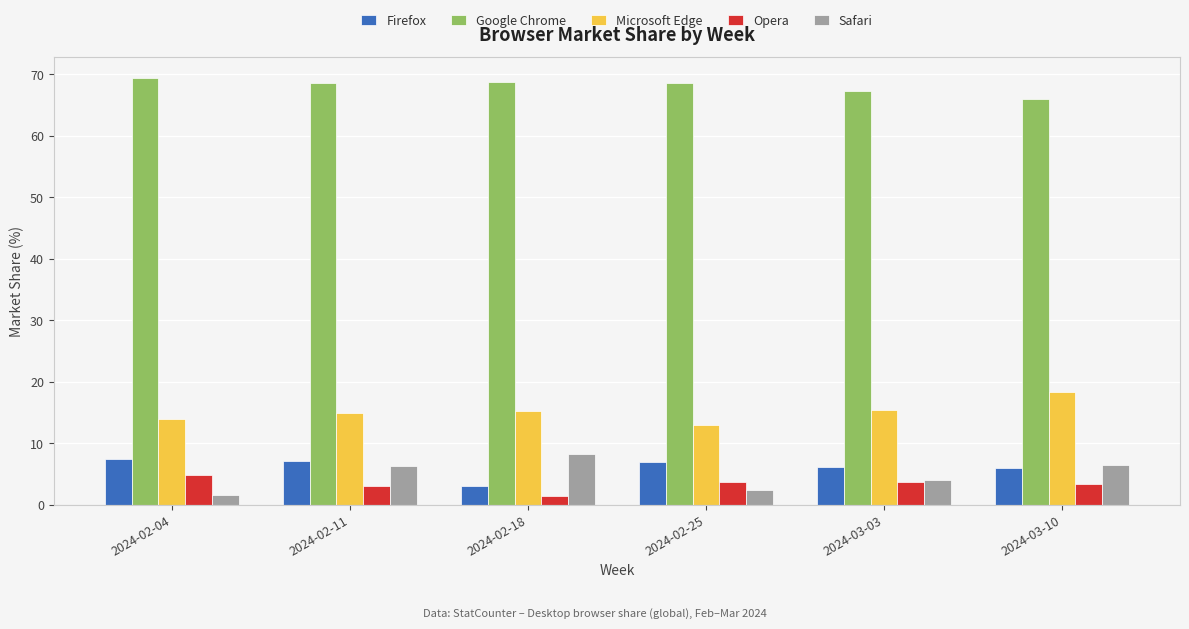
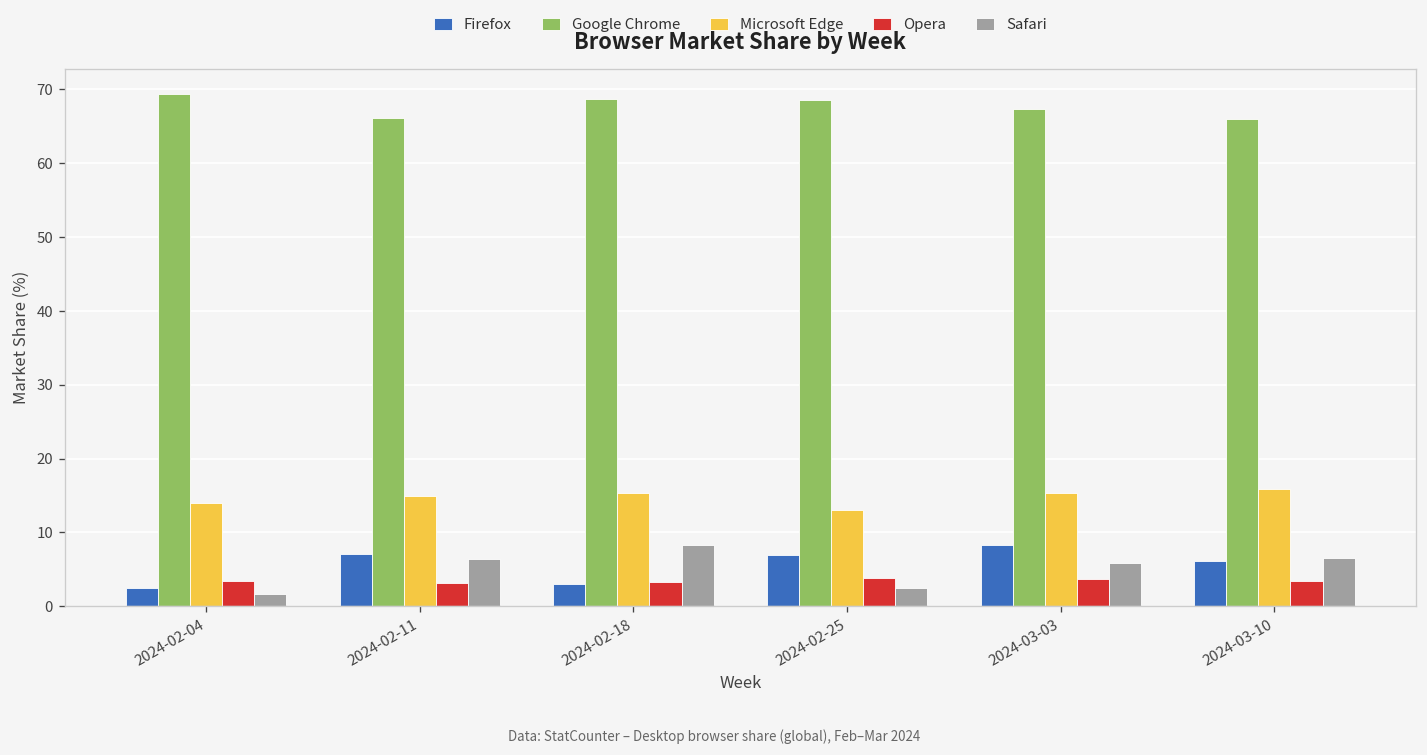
  {
    "Firefox": {
-     "2024-02-04": 7,
+     "2024-02-04": 2,
      "2024-02-11": 7,
      "2024-02-18": 3,
      "2024-02-25": 7,
-     "2024-03-03": 6,
+     "2024-03-03": 8,
      "2024-03-10": 6
    },
    "Google Chrome": {
      "2024-02-04": 69,
-     "2024-02-11": 69,
+     "2024-02-11": 66,
      "2024-02-18": 69,
      "2024-02-25": 69,
      "2024-03-03": 67,
      "2024-03-10": 66
    },
    "Microsoft Edge": {
      "2024-02-04": 14,
      "2024-02-11": 15,
      "2024-02-18": 15,
      "2024-02-25": 13,
      "2024-03-03": 15,
-     "2024-03-10": 18
+     "2024-03-10": 16
    },
    "Opera": {
-     "2024-02-04": 5,
+     "2024-02-04": 3,
      "2024-02-11": 3,
-     "2024-02-18": 1,
+     "2024-02-18": 3,
      "2024-02-25": 4,
      "2024-03-03": 4,
      "2024-03-10": 3
    },
    "Safari": {
      "2024-02-04": 2,
      "2024-02-11": 6,
      "2024-02-18": 8,
      "2024-02-25": 3,
-     "2024-03-03": 4,
+     "2024-03-03": 6,
      "2024-03-10": 7
    }
  }
